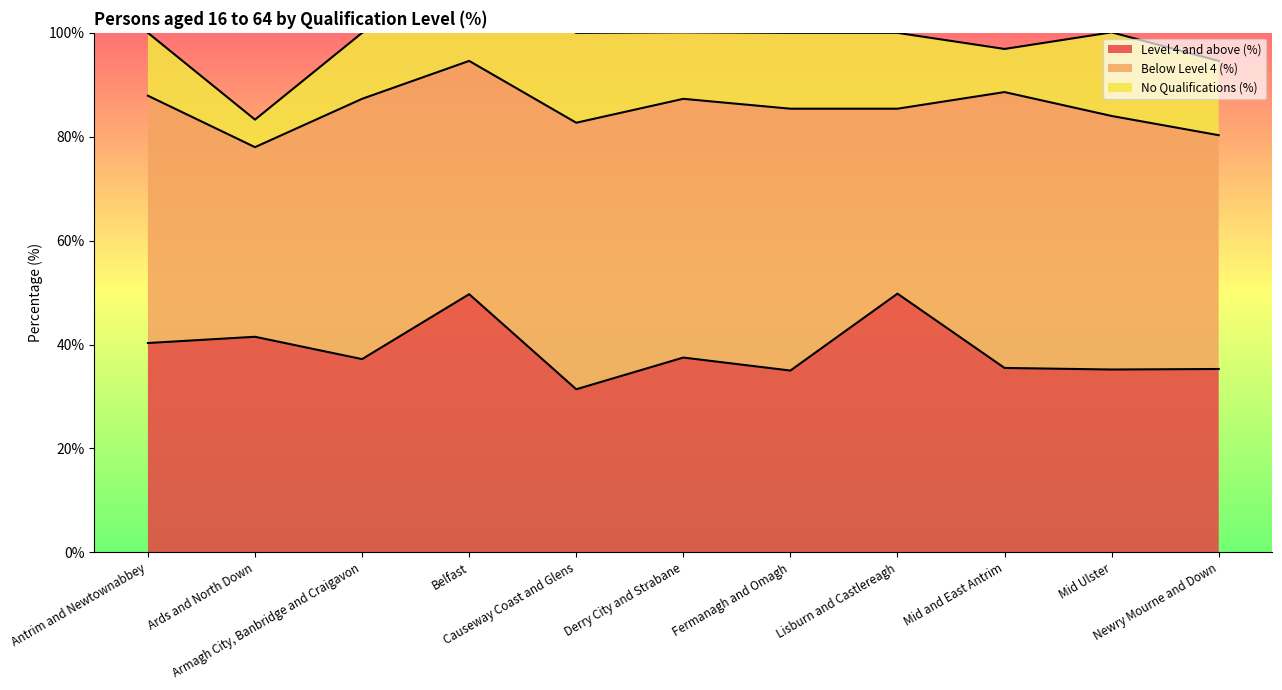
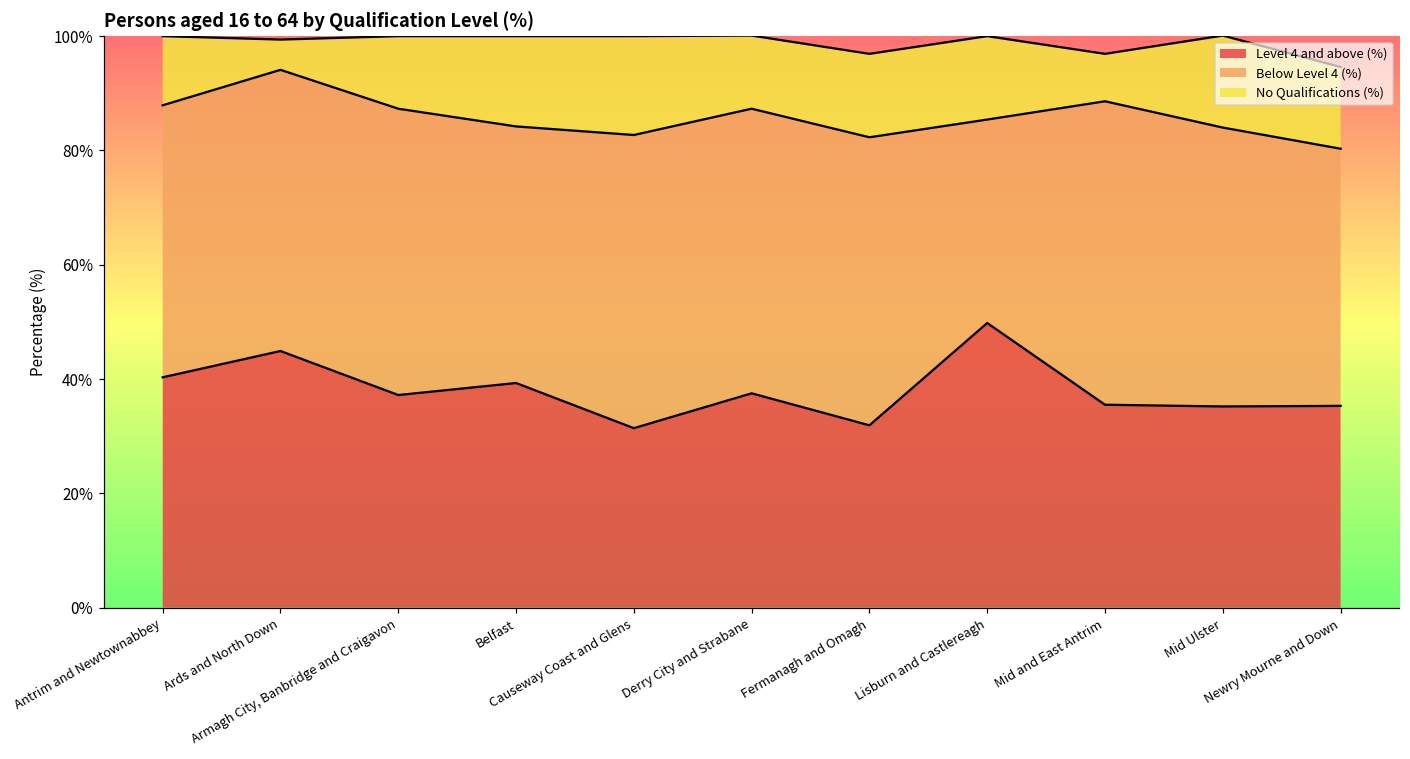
  {
    "Level 4 and above (%)": {
      "Antrim and Newtownabbey": "40%",
-     "Ards and North Down": "42%",
+     "Ards and North Down": "45%",
      "Armagh City, Banbridge and Craigavon": "37%",
-     "Belfast": "50%",
+     "Belfast": "39%",
      "Causeway Coast and Glens": "31%",
      "Derry City and Strabane": "38%",
-     "Fermanagh and Omagh": "35%",
+     "Fermanagh and Omagh": "32%",
      "Lisburn and Castlereagh": "50%",
      "Mid and East Antrim": "36%",
      "Mid Ulster": "35%",
      "Newry Mourne and Down": "35%"
    },
    "Below Level 4 (%)": {
      "Antrim and Newtownabbey": "48%",
-     "Ards and North Down": "37%",
+     "Ards and North Down": "49%",
      "Armagh City, Banbridge and Craigavon": "50%",
      "Belfast": "45%",
      "Causeway Coast and Glens": "51%",
      "Derry City and Strabane": "50%",
      "Fermanagh and Omagh": "50%",
      "Lisburn and Castlereagh": "36%",
      "Mid and East Antrim": "53%",
      "Mid Ulster": "49%",
      "Newry Mourne and Down": "45%"
    },
    "No Qualifications (%)": {
      "Antrim and Newtownabbey": "12%",
      "Ards and North Down": "5%",
      "Armagh City, Banbridge and Craigavon": "13%",
      "Causeway Coast and Glens": "17%",
      "Derry City and Strabane": "13%",
      "Fermanagh and Omagh": "15%",
      "Lisburn and Castlereagh": "15%",
      "Mid and East Antrim": "8%",
      "Mid Ulster": "16%"
    }
  }
